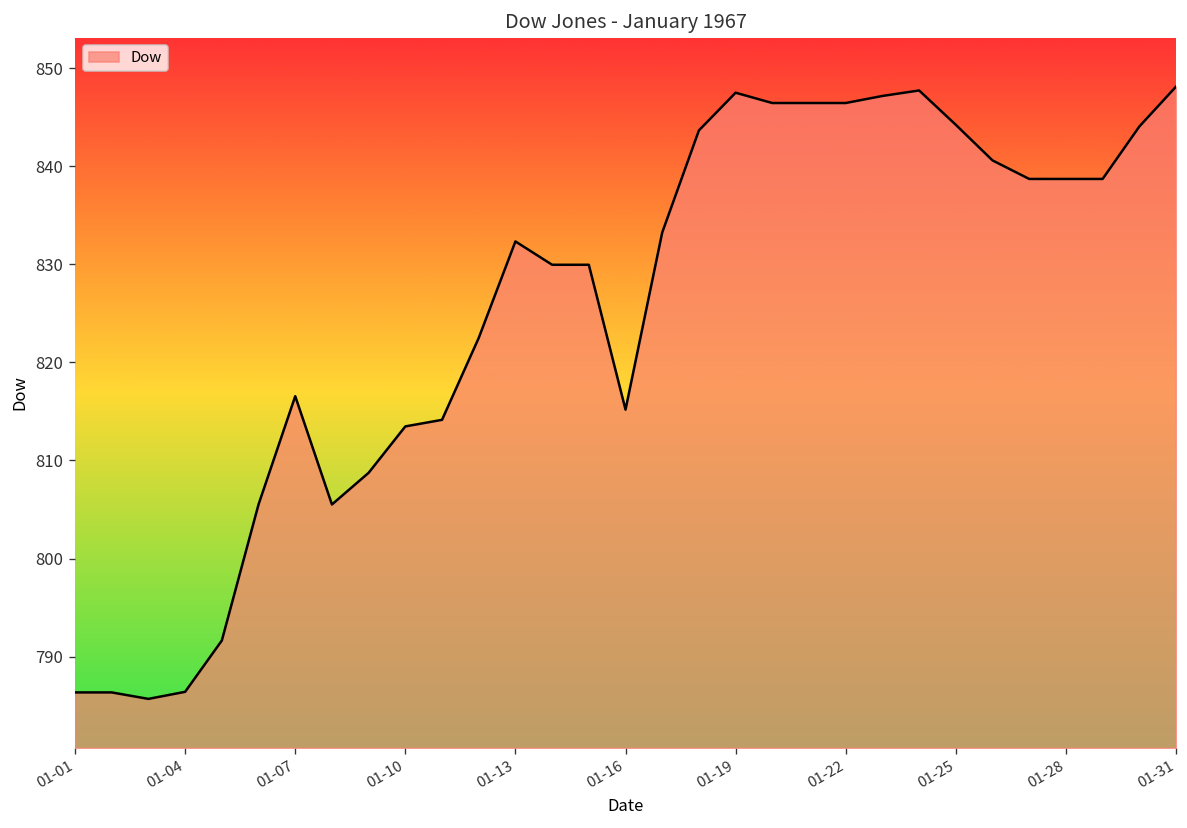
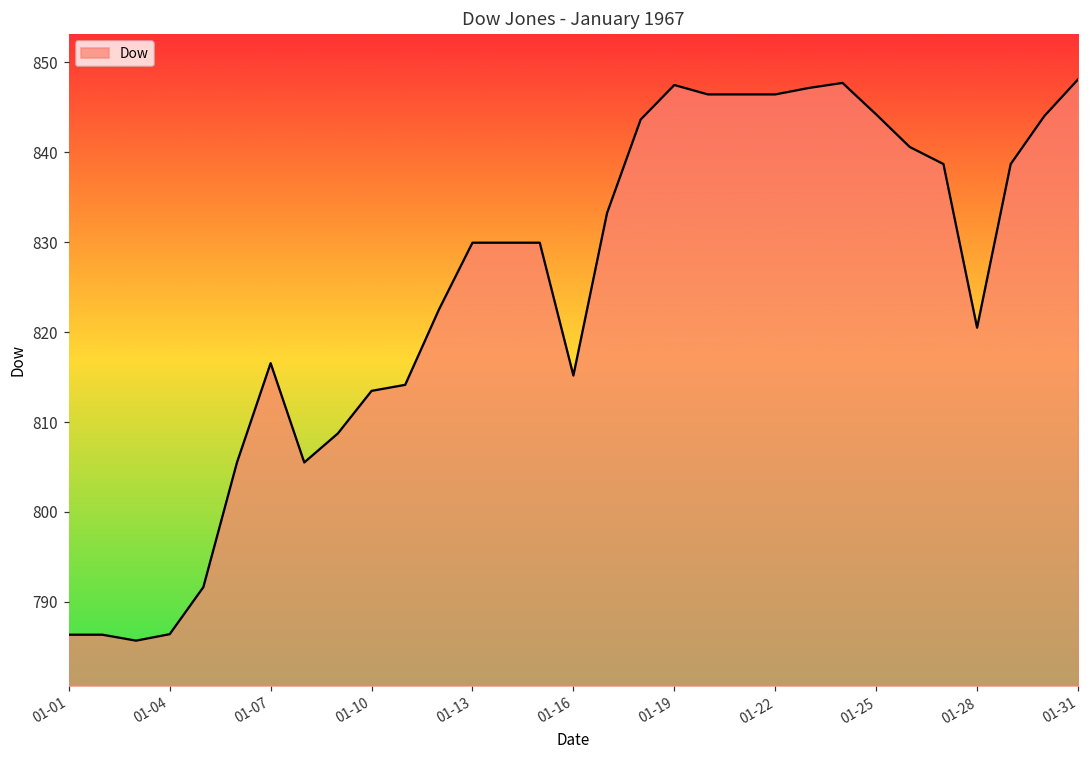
  {
    "01-01": 786,
    "01-04": 786,
    "01-07": 817,
    "01-10": 813,
-   "01-13": 832,
+   "01-13": 830,
    "01-16": 815,
    "01-19": 847,
    "01-22": 846,
    "01-25": 844,
-   "01-28": 839,
+   "01-28": 821,
    "01-31": 848
  }
